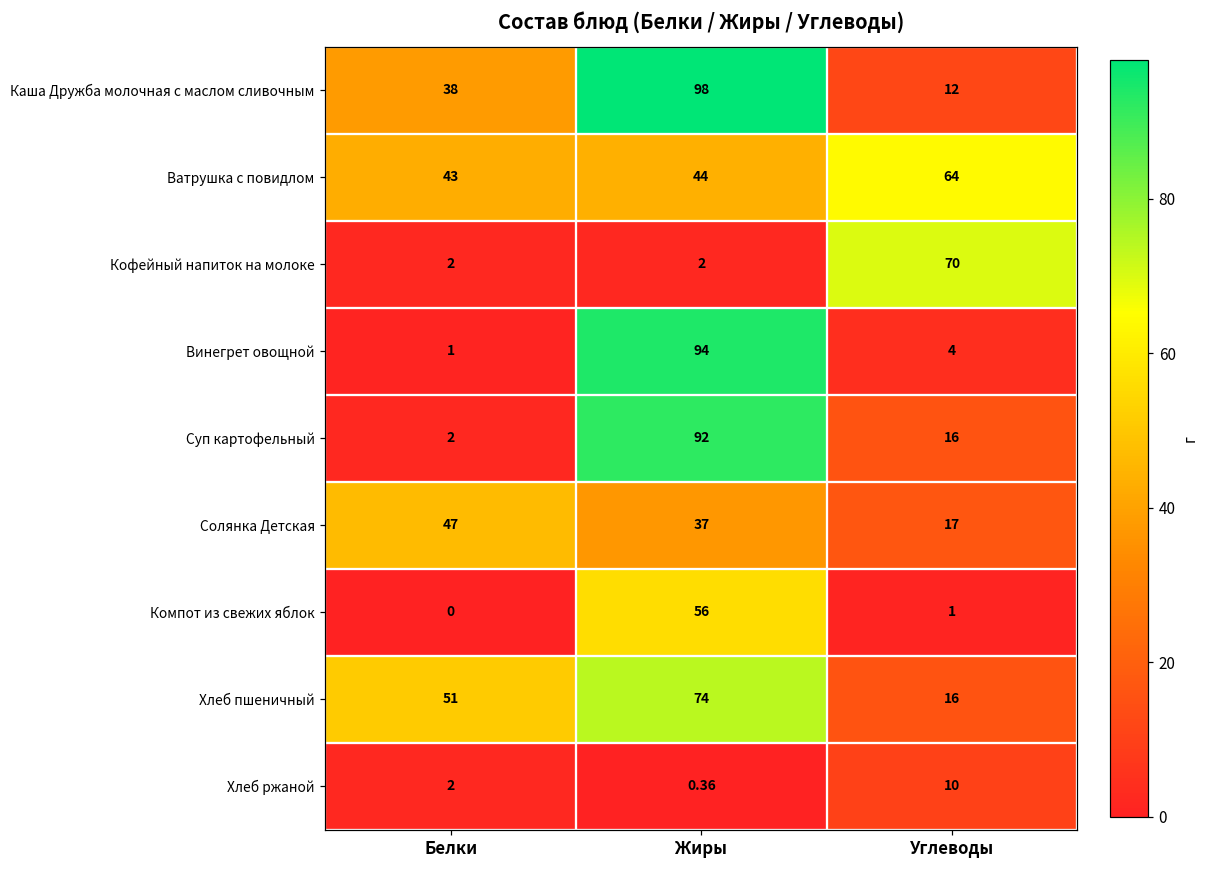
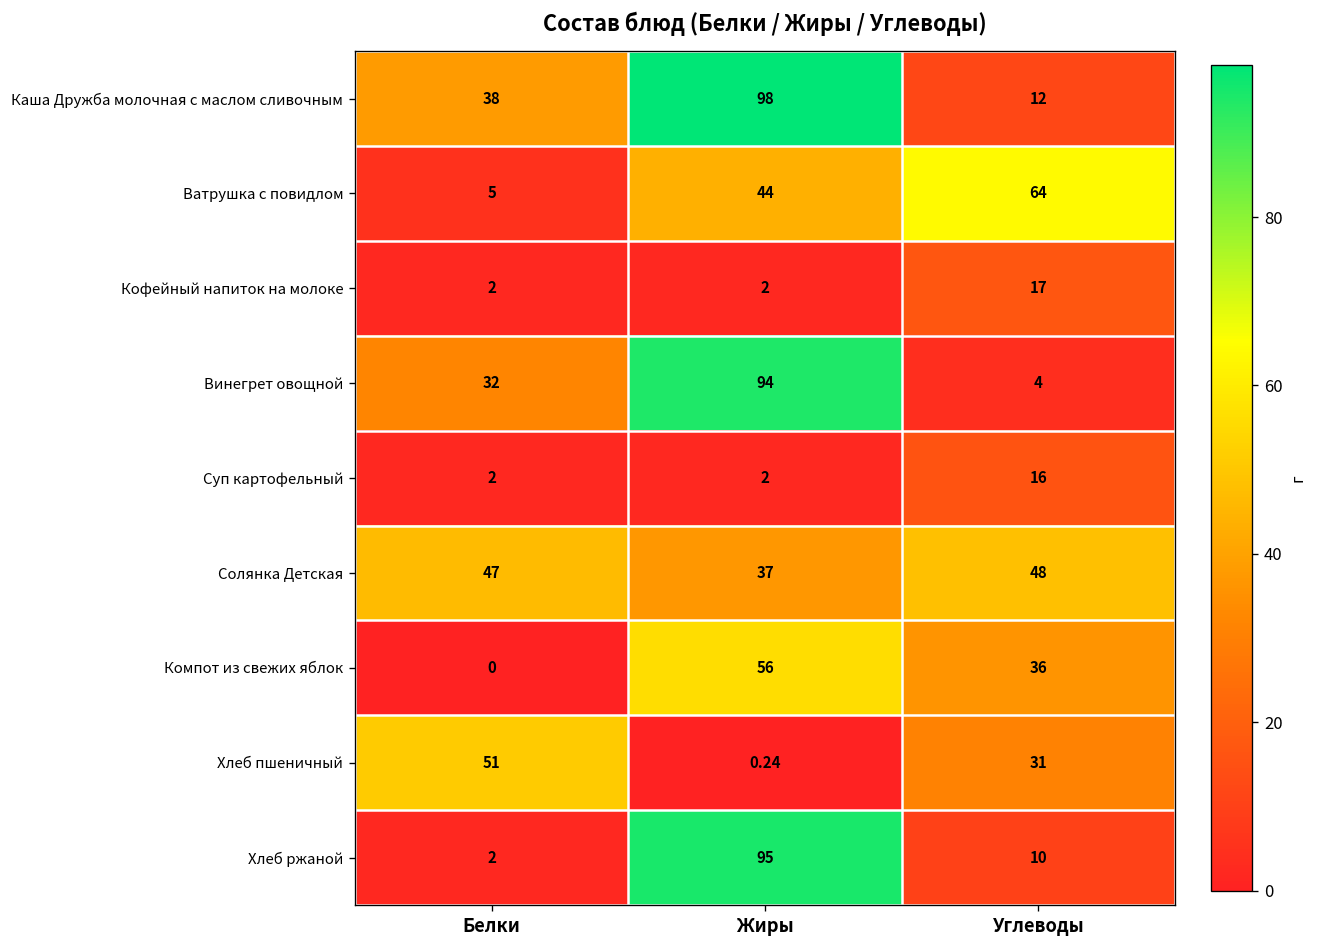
  {
    "Каша Дружба молочная с маслом сливочным": {
      "Белки": 38,
      "Жиры": 98,
      "Углеводы": 12
    },
    "Ватрушка с повидлом": {
-     "Белки": 43,
+     "Белки": 5,
      "Жиры": 44,
      "Углеводы": 64
    },
    "Кофейный напиток на молоке": {
      "Белки": 2,
      "Жиры": 2,
-     "Углеводы": 70
+     "Углеводы": 17
    },
    "Винегрет овощной": {
-     "Белки": 1,
+     "Белки": 32,
      "Жиры": 94,
      "Углеводы": 4
    },
    "Суп картофельный": {
      "Белки": 2,
-     "Жиры": 92,
+     "Жиры": 2,
      "Углеводы": 16
    },
    "Солянка Детская": {
      "Белки": 47,
      "Жиры": 37,
-     "Углеводы": 17
+     "Углеводы": 48
    },
    "Компот из свежих яблок": {
      "Белки": 0,
      "Жиры": 56,
-     "Углеводы": 1
+     "Углеводы": 36
    },
    "Хлеб пшеничный": {
      "Белки": 51,
-     "Жиры": 74,
-     "Углеводы": 16
+     "Жиры": 0.24,
+     "Углеводы": 31
    },
    "Хлеб ржаной": {
      "Белки": 2,
-     "Жиры": 0.36,
+     "Жиры": 95,
      "Углеводы": 10
    }
  }
